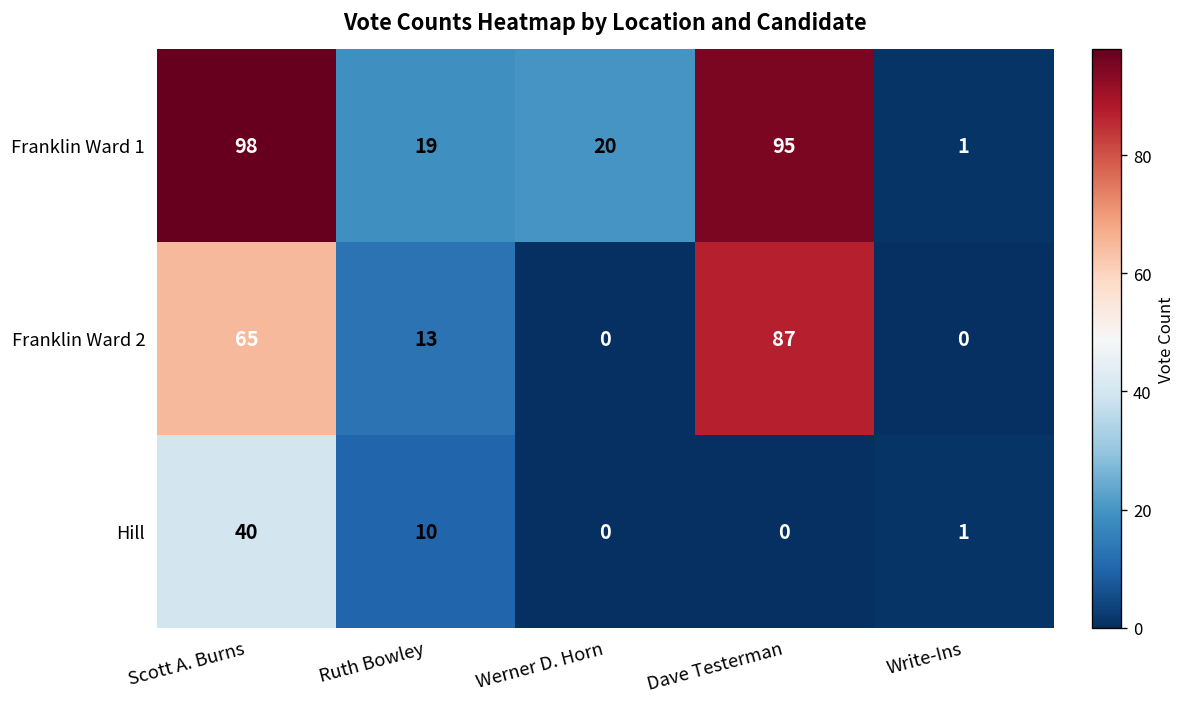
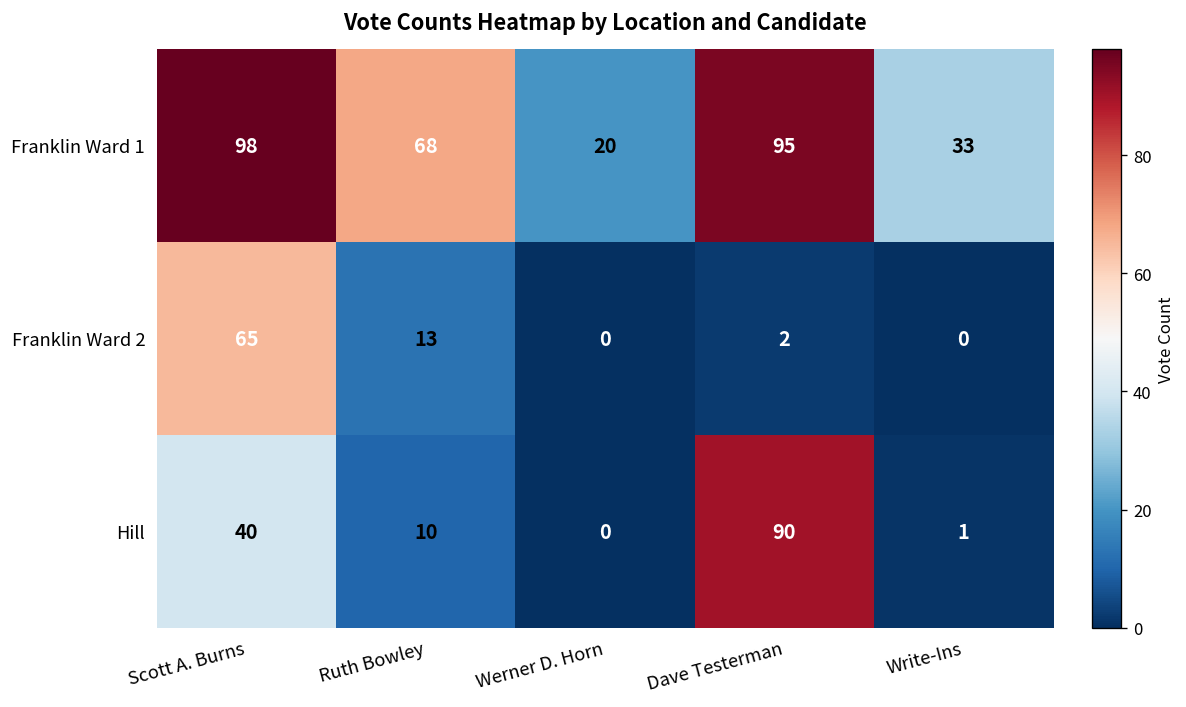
  {
    "Franklin Ward 1": {
      "Scott A. Burns": 98,
-     "Ruth Bowley": 19,
+     "Ruth Bowley": 68,
      "Werner D. Horn": 20,
      "Dave Testerman": 95,
-     "Write-Ins": 1
+     "Write-Ins": 33
    },
    "Franklin Ward 2": {
      "Scott A. Burns": 65,
      "Ruth Bowley": 13,
      "Werner D. Horn": 0,
-     "Dave Testerman": 87,
+     "Dave Testerman": 2,
      "Write-Ins": 0
    },
    "Hill": {
      "Scott A. Burns": 40,
      "Ruth Bowley": 10,
      "Werner D. Horn": 0,
-     "Dave Testerman": 0,
+     "Dave Testerman": 90,
      "Write-Ins": 1
    }
  }
